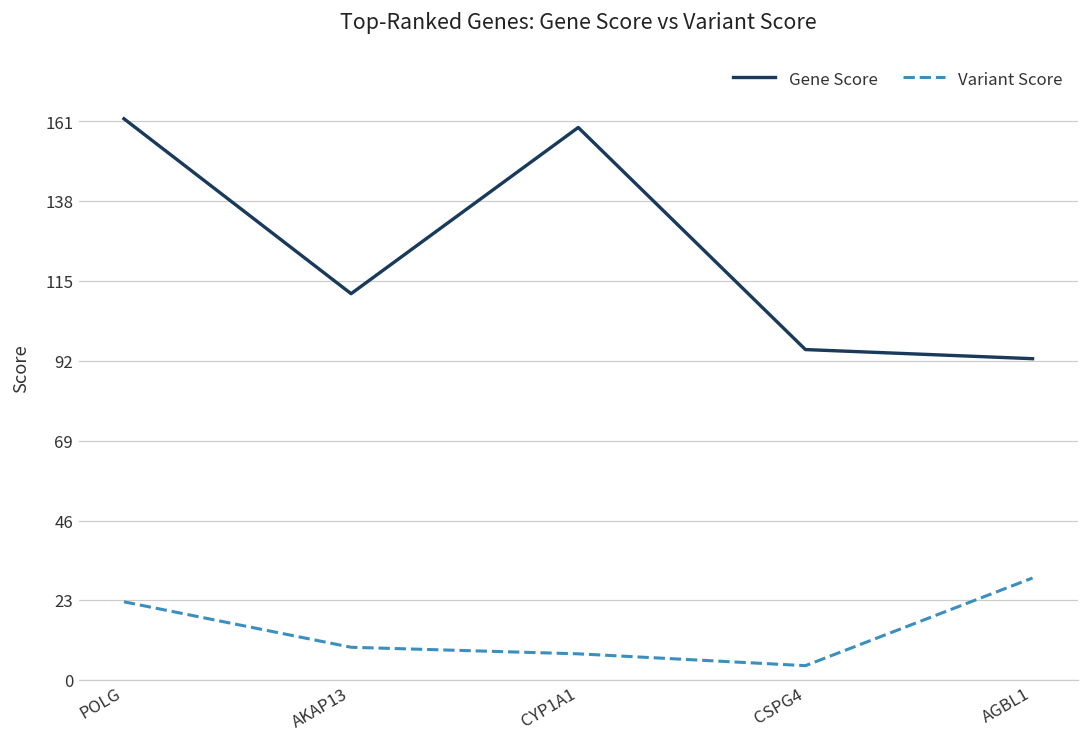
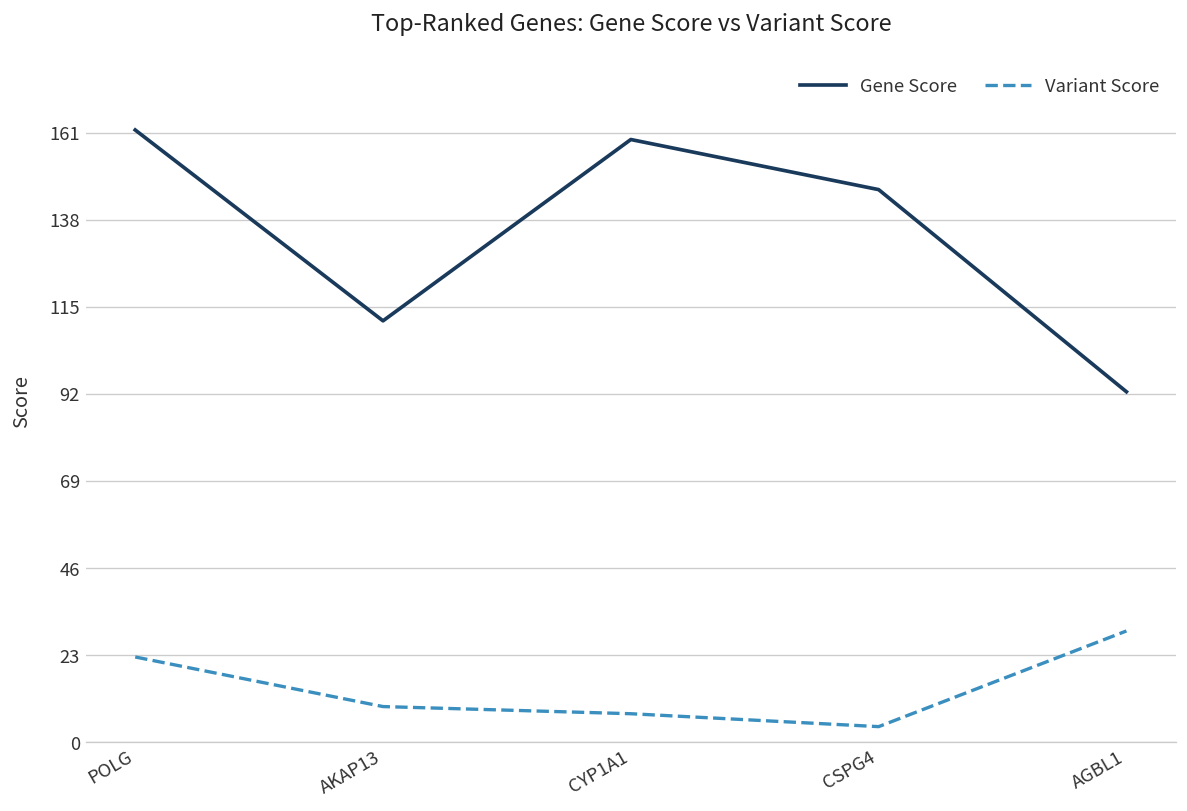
  {
    "Gene Score": {
      "POLG": 162,
      "AKAP13": 111,
      "CYP1A1": 159,
-     "CSPG4": 95,
+     "CSPG4": 146,
      "AGBL1": 93
    },
    "Variant Score": {
      "POLG": 23,
      "AKAP13": 9,
      "CYP1A1": 8,
      "CSPG4": 4,
      "AGBL1": 29
    }
  }
